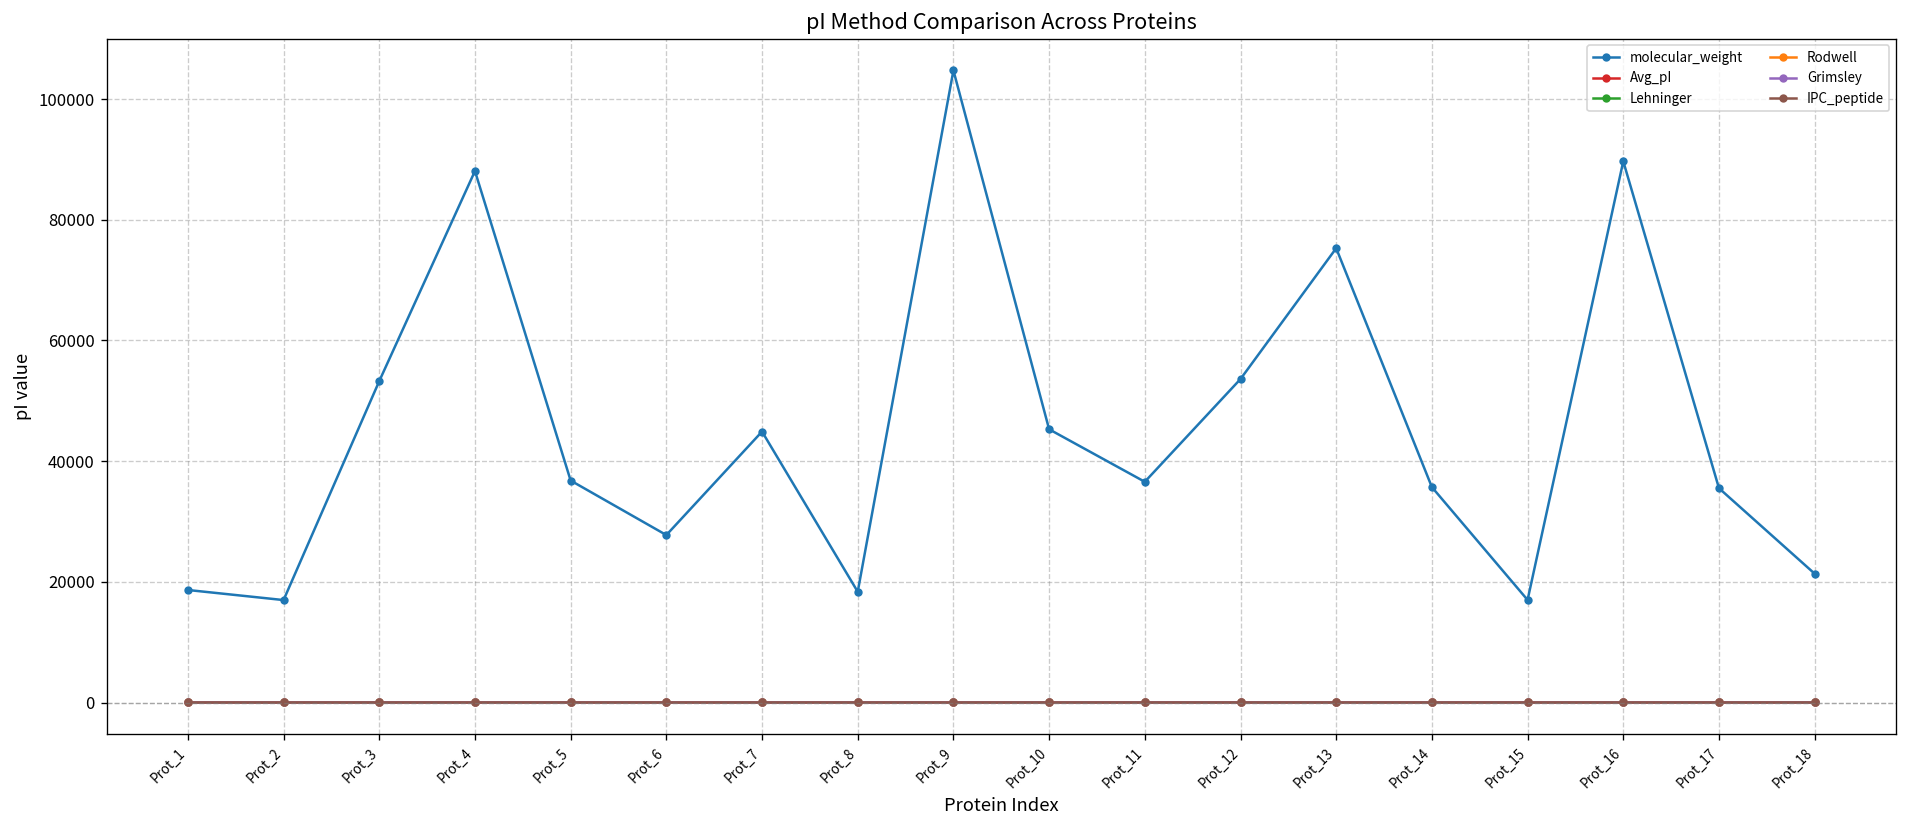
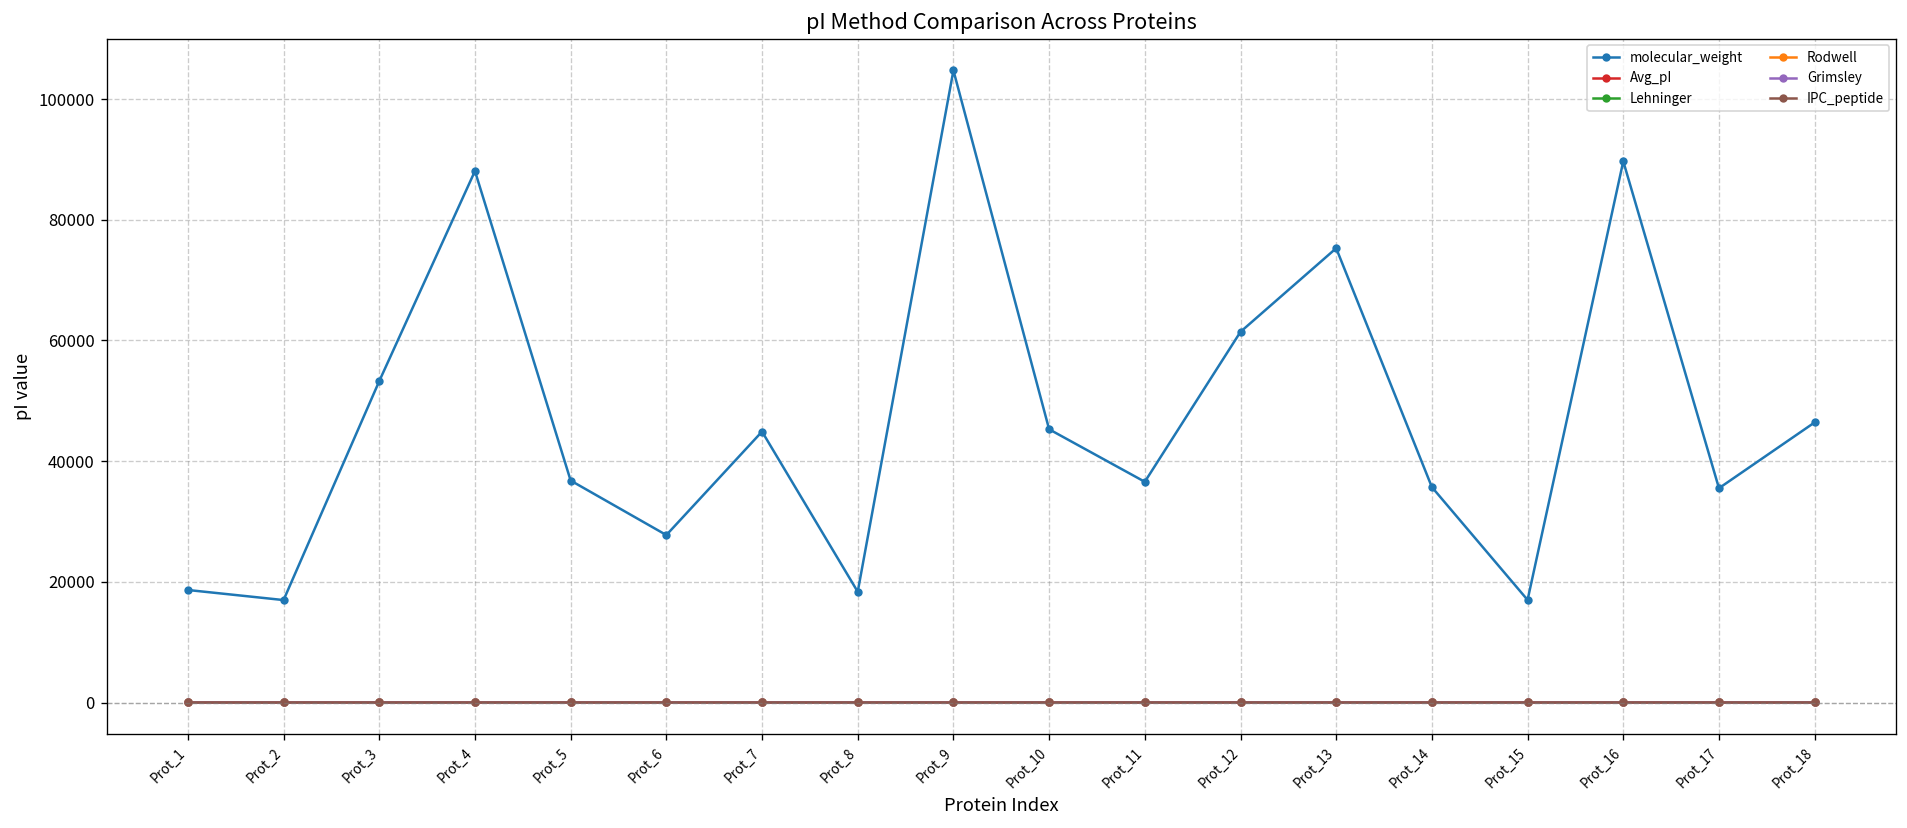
  {
    "molecular_weight": {
      "Prot_1": 19000,
      "Prot_2": 17000,
      "Prot_3": 53000,
      "Prot_4": 88000,
      "Prot_5": 37000,
      "Prot_6": 28000,
      "Prot_7": 45000,
      "Prot_8": 18000,
      "Prot_9": 105000,
      "Prot_10": 45000,
      "Prot_11": 37000,
-     "Prot_12": 54000,
+     "Prot_12": 61000,
      "Prot_13": 75000,
      "Prot_14": 36000,
      "Prot_15": 17000,
      "Prot_16": 90000,
      "Prot_17": 36000,
-     "Prot_18": 21000
+     "Prot_18": 46000
    },
    "IPC_peptide": {
      "Prot_1": 0,
      "Prot_2": 0,
      "Prot_3": 0,
      "Prot_4": 0,
      "Prot_5": 0,
      "Prot_6": 0,
      "Prot_7": 0,
      "Prot_8": 0,
      "Prot_9": 0,
      "Prot_10": 0,
      "Prot_11": 0,
      "Prot_12": 0,
      "Prot_13": 0,
      "Prot_14": 0,
      "Prot_15": 0,
      "Prot_16": 0,
      "Prot_17": 0,
      "Prot_18": 0
    }
  }
